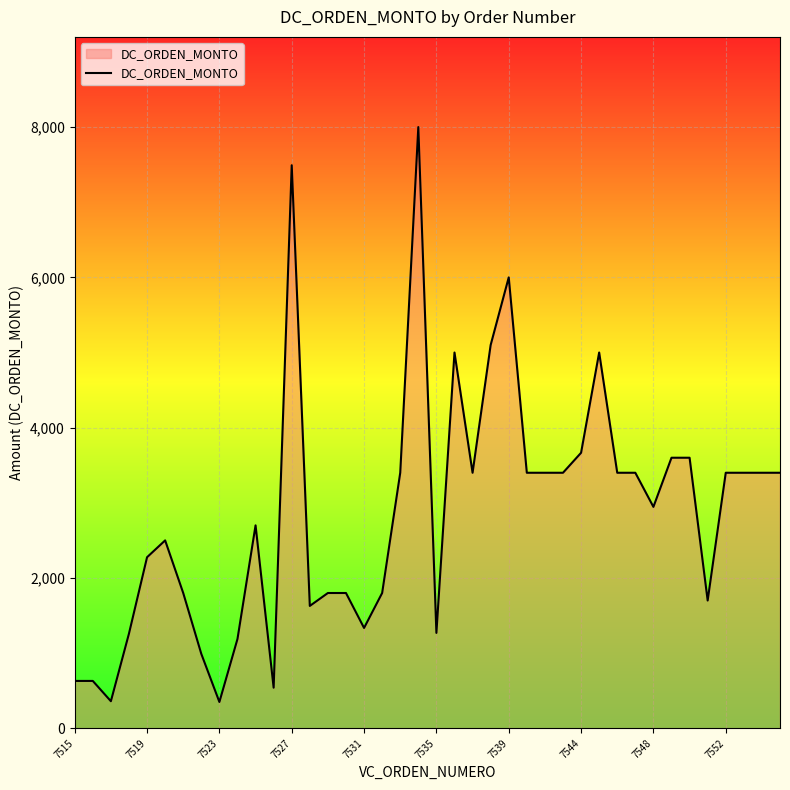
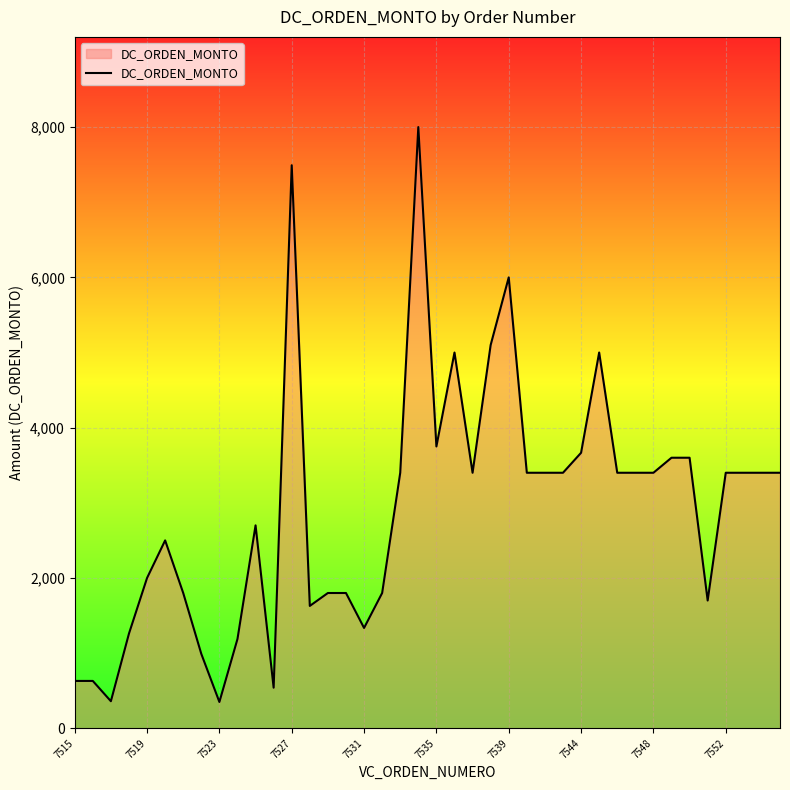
  {
    "7515": "600",
-   "7519": "2,300",
+   "7519": "2,000",
    "7523": "400",
    "7527": "7,500",
    "7531": "1,300",
-   "7535": "1,300",
+   "7535": "3,800",
    "7539": "6,000",
    "7544": "3,700",
-   "7548": "2,900",
+   "7548": "3,400",
    "7552": "3,400"
  }
